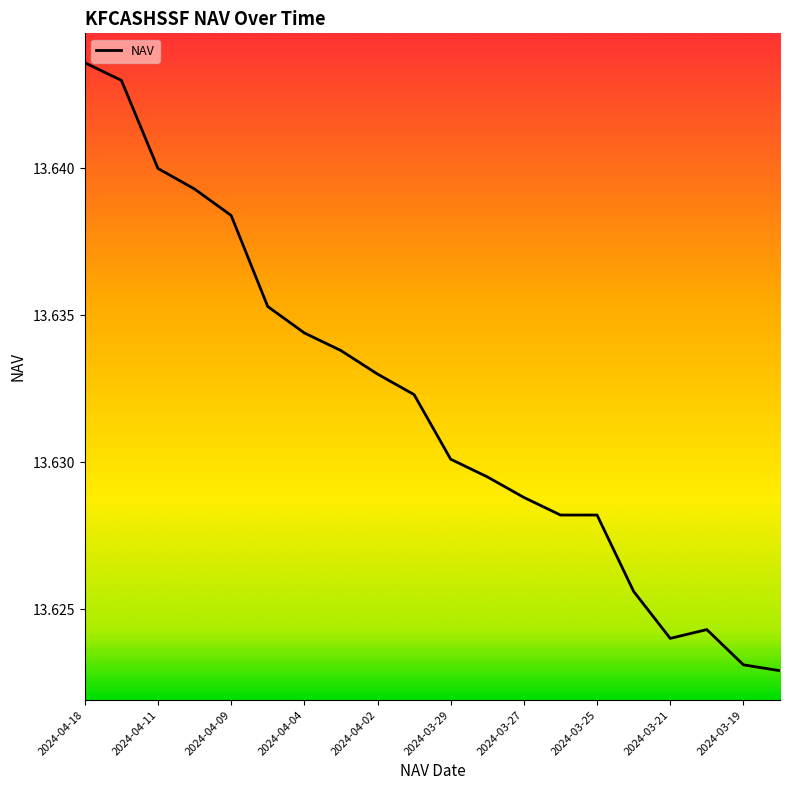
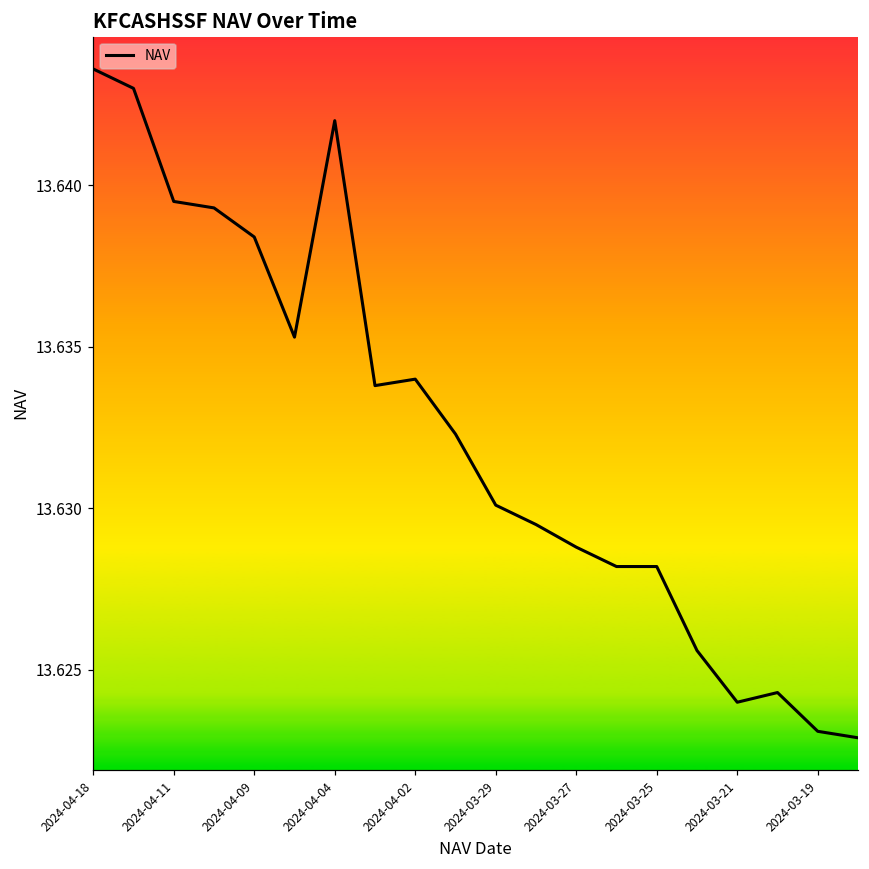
  {
    "2024-04-18": 13.6436,
-   "2024-04-11": 13.6400,
+   "2024-04-11": 13.6395,
    "2024-04-09": 13.6384,
-   "2024-04-04": 13.6344,
-   "2024-04-02": 13.633,
+   "2024-04-04": 13.6420,
+   "2024-04-02": 13.634,
    "2024-03-29": 13.6301,
    "2024-03-27": 13.6288,
    "2024-03-25": 13.6282,
    "2024-03-21": 13.6240,
    "2024-03-19": 13.6231
  }
